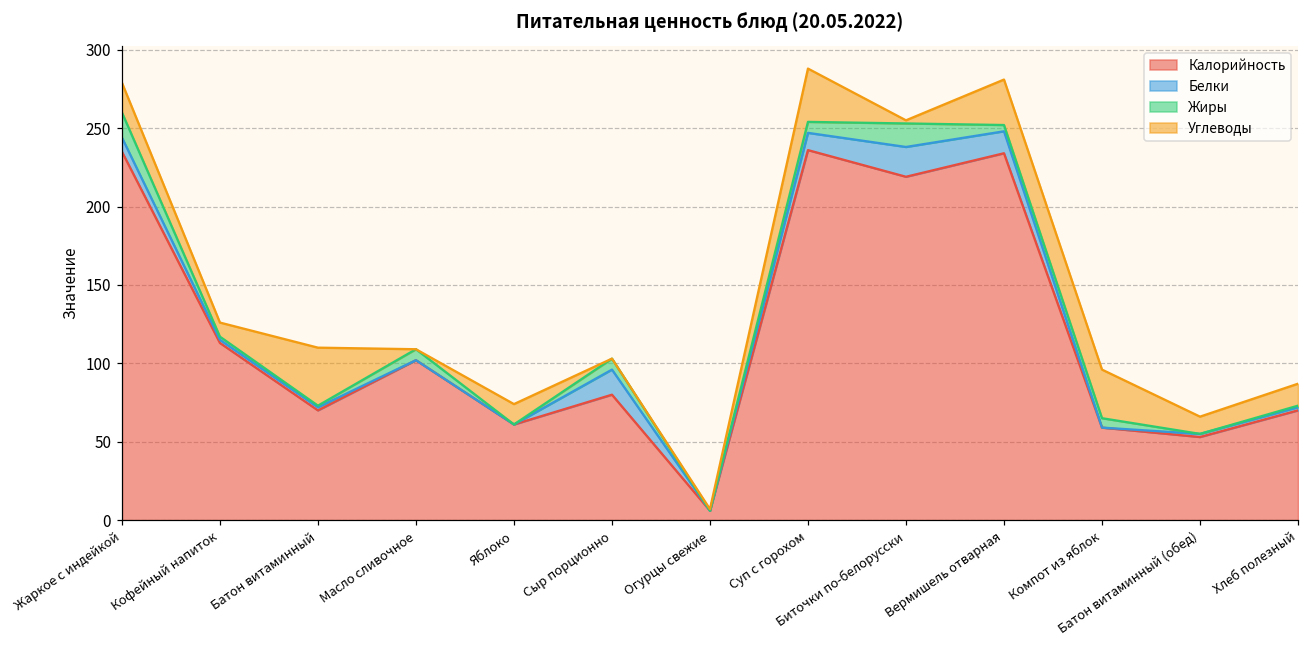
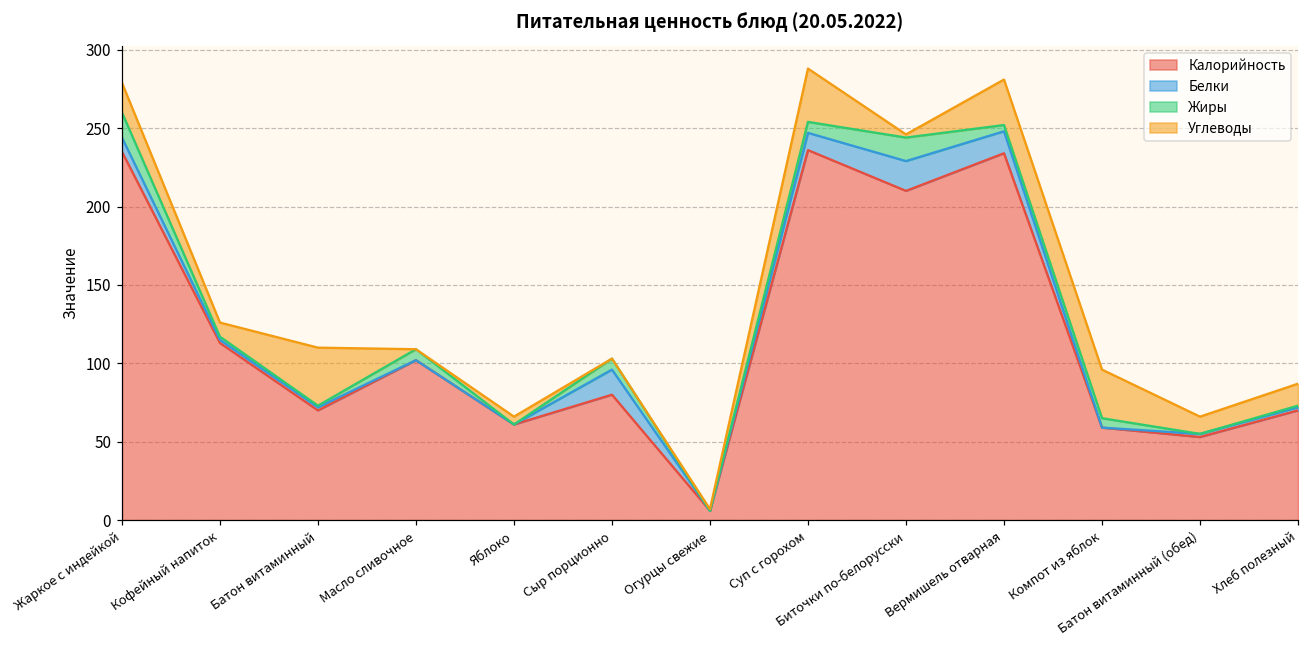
  {
    "Калорийность": {
      "Жаркое с индейкой": 235,
      "Кофейный напиток": 113,
      "Батон витаминный": 70,
      "Сыр порционно": 80,
      "Суп с горохом": 236,
-     "Биточки по-белорусски": 219,
+     "Биточки по-белорусски": 210,
      "Вермишель отварная": 234,
      "Батон витаминный (обед)": 53,
      "Хлеб полезный": 70
    },
    "Белки": {
      "Жаркое с индейкой": 9,
      "Кофейный напиток": 2,
      "Сыр порционно": 16,
      "Суп с горохом": 11,
      "Биточки по-белорусски": 19,
      "Вермишель отварная": 14
    },
    "Жиры": {
      "Жаркое с индейкой": 16,
      "Кофейный напиток": 2,
      "Суп с горохом": 7,
      "Биточки по-белорусски": 15,
      "Вермишель отварная": 4,
      "Компот из яблок": 6
    },
    "Углеводы": {
      "Жаркое с индейкой": 19,
      "Кофейный напиток": 9,
      "Батон витаминный": 37,
-     "Яблоко": 13,
+     "Яблоко": 5,
      "Суп с горохом": 34,
      "Биточки по-белорусски": 2,
      "Вермишель отварная": 29,
      "Компот из яблок": 31,
      "Батон витаминный (обед)": 11,
      "Хлеб полезный": 14
    }
  }
